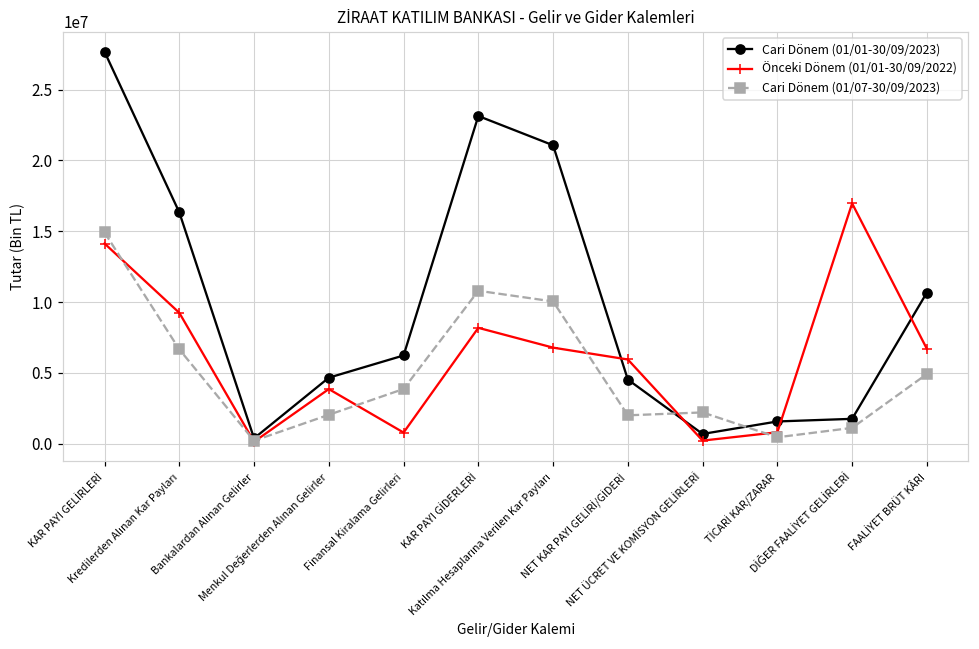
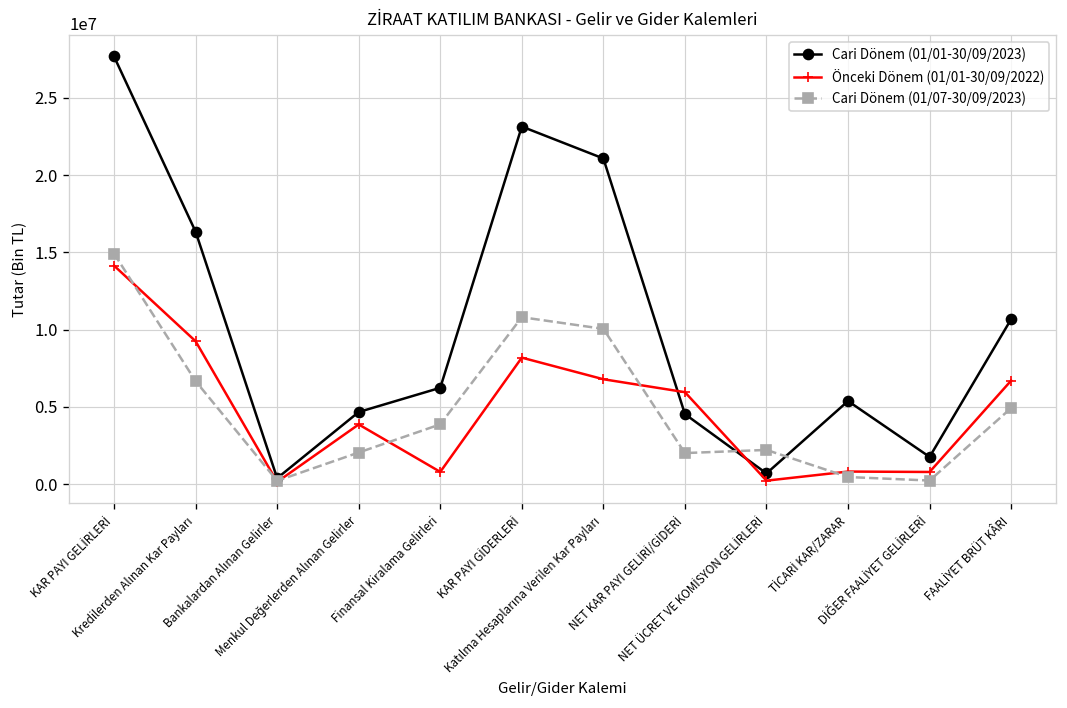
  {
    "Cari Dönem (01/01-30/09/2023)": {
      "KAR PAYI GELİRLERİ": 27700000,
      "Kredilerden Alınan Kar Payları": 16300000,
      "Menkul Değerlerden Alınan Gelirler": 4700000,
      "Finansal Kiralama Gelirleri": 6200000,
      "KAR PAYI GİDERLERİ": 23100000,
      "Katılma Hesaplarına Verilen Kar Payları": 21100000,
      "NET KAR PAYI GELİRİ/GİDERİ": 4500000,
      "NET ÜCRET VE KOMİSYON GELİRLERİ": 700000,
-     "TİCARİ KAR/ZARAR": 1600000,
+     "TİCARİ KAR/ZARAR": 5400000,
      "DİĞER FAALİYET GELİRLERİ": 1800000,
      "FAALİYET BRÜT KÂRI": 10700000
    },
    "Önceki Dönem (01/01-30/09/2022)": {
      "KAR PAYI GELİRLERİ": 14100000,
      "Kredilerden Alınan Kar Payları": 9200000,
      "Menkul Değerlerden Alınan Gelirler": 3900000,
      "Finansal Kiralama Gelirleri": 800000,
      "KAR PAYI GİDERLERİ": 8200000,
      "Katılma Hesaplarına Verilen Kar Payları": 6800000,
      "NET KAR PAYI GELİRİ/GİDERİ": 6000000,
      "NET ÜCRET VE KOMİSYON GELİRLERİ": 200000,
      "TİCARİ KAR/ZARAR": 800000,
-     "DİĞER FAALİYET GELİRLERİ": 17000000,
+     "DİĞER FAALİYET GELİRLERİ": 800000,
      "FAALİYET BRÜT KÂRI": 6700000
    },
    "Cari Dönem (01/07-30/09/2023)": {
      "KAR PAYI GELİRLERİ": 14900000,
      "Kredilerden Alınan Kar Payları": 6700000,
      "Menkul Değerlerden Alınan Gelirler": 2000000,
      "Finansal Kiralama Gelirleri": 3900000,
      "KAR PAYI GİDERLERİ": 10800000,
      "Katılma Hesaplarına Verilen Kar Payları": 10000000,
      "NET KAR PAYI GELİRİ/GİDERİ": 2000000,
      "NET ÜCRET VE KOMİSYON GELİRLERİ": 2200000,
      "TİCARİ KAR/ZARAR": 500000,
-     "DİĞER FAALİYET GELİRLERİ": 1100000,
+     "DİĞER FAALİYET GELİRLERİ": 200000,
      "FAALİYET BRÜT KÂRI": 4900000
    }
  }
